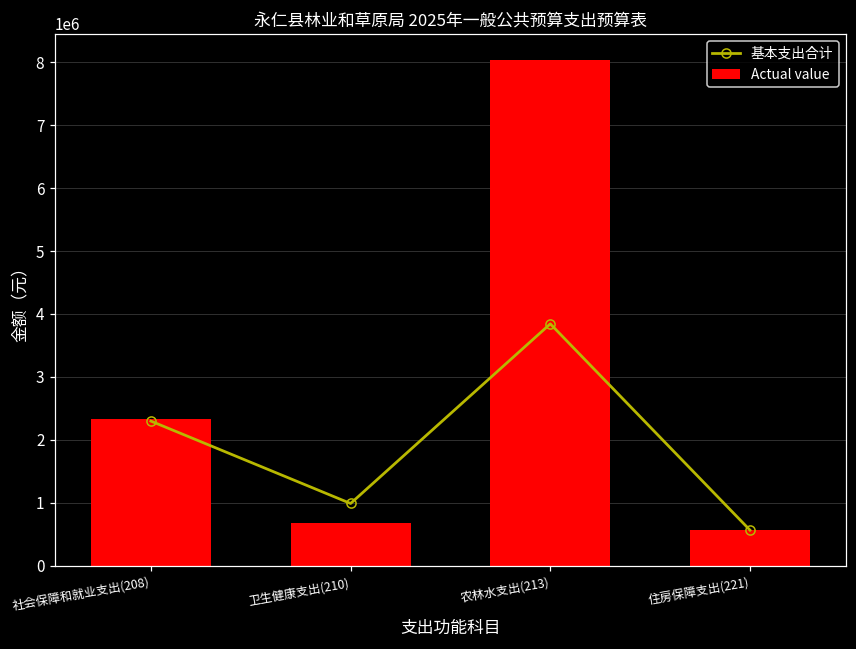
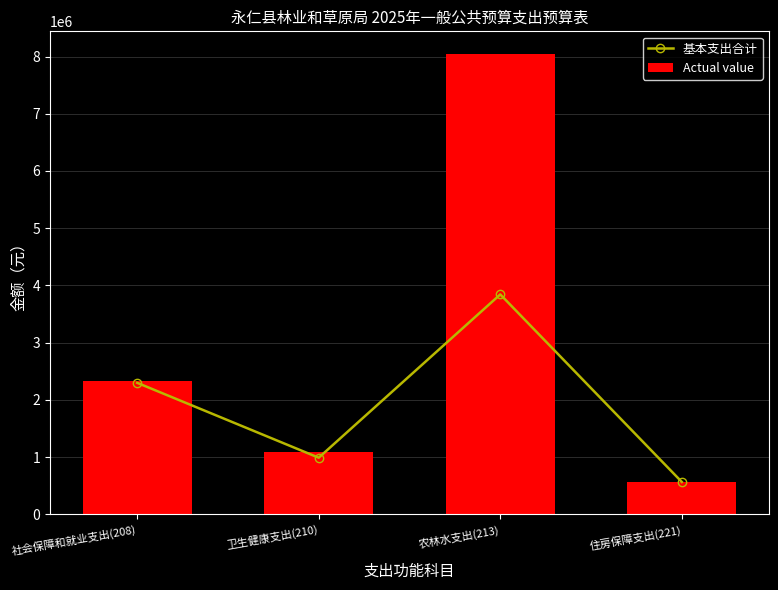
  {
    "基本支出合计": {
      "社会保障和就业支出(208)": 2300000,
      "卫生健康支出(210)": 1000000,
      "农林水支出(213)": 3800000,
      "住房保障支出(221)": 600000
    },
    "Actual value": {
      "社会保障和就业支出(208)": 2300000,
-     "卫生健康支出(210)": 700000,
+     "卫生健康支出(210)": 1100000,
      "农林水支出(213)": 8000000,
      "住房保障支出(221)": 600000
    }
  }
